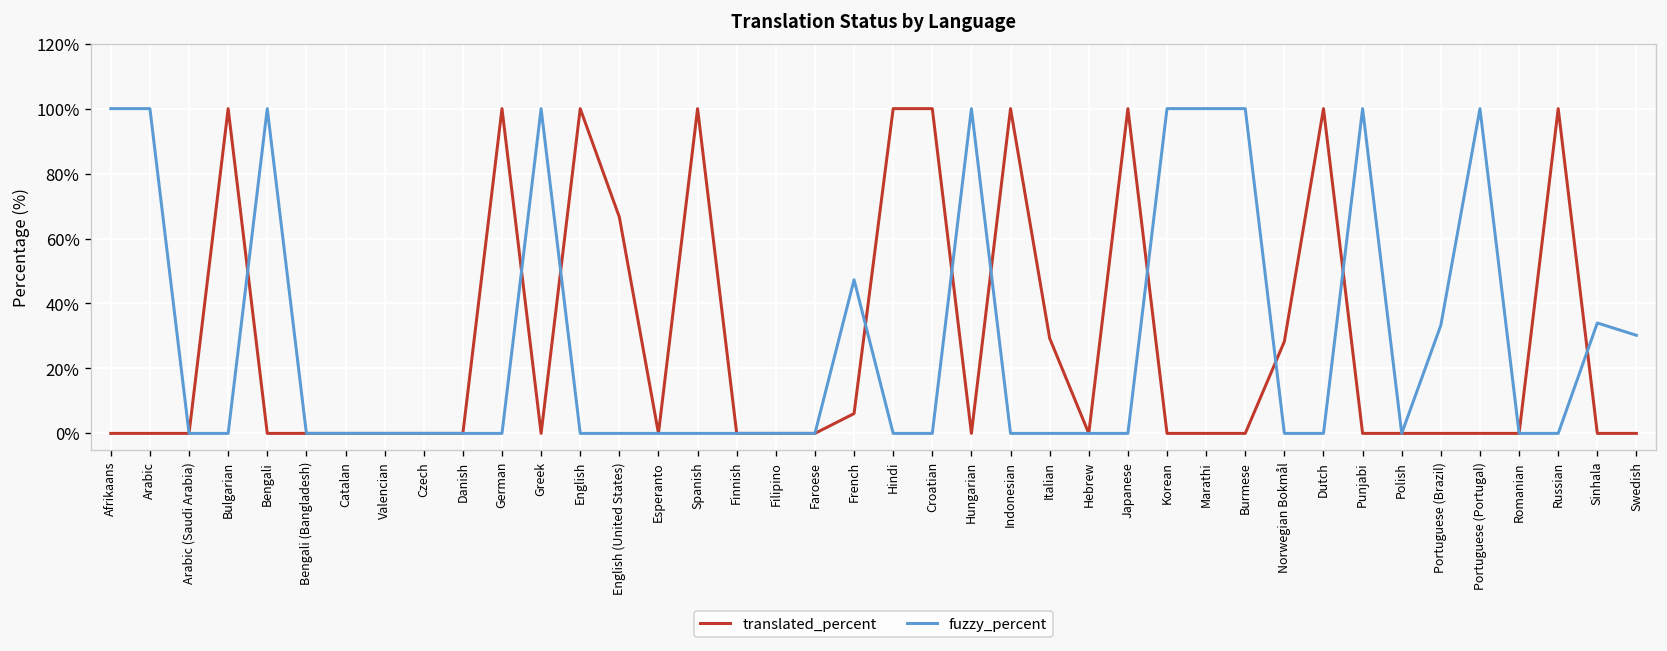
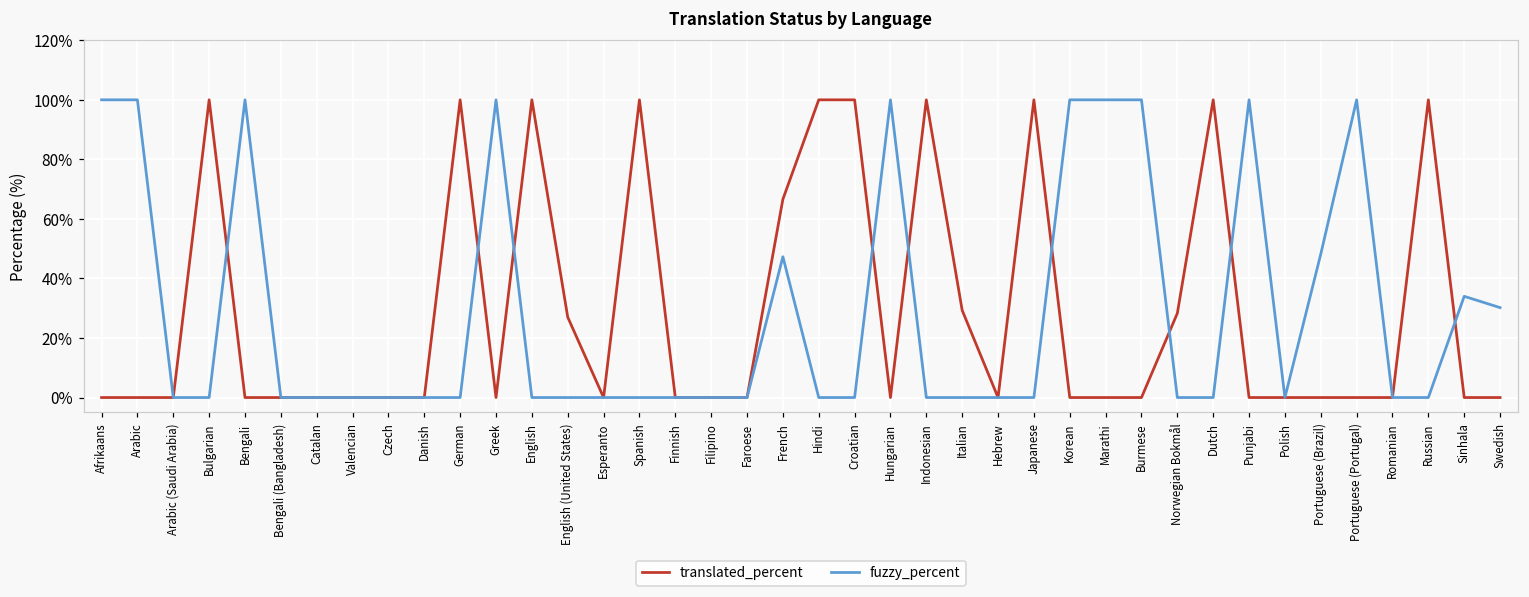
  {
    "translated_percent": {
      "Afrikaans": "0%",
      "Arabic": "0%",
      "Bulgarian": "100%",
      "Bengali": "0%",
      "German": "100%",
      "Greek": "0%",
      "English": "100%",
-     "English (United States)": "67%",
+     "English (United States)": "27%",
      "Spanish": "100%",
-     "French": "6%",
+     "French": "67%",
      "Hindi": "100%",
      "Croatian": "100%",
      "Hungarian": "0%",
      "Indonesian": "100%",
      "Italian": "29%",
      "Japanese": "100%",
      "Korean": "0%",
      "Marathi": "0%",
      "Burmese": "0%",
      "Norwegian Bokmål": "28%",
      "Dutch": "100%",
      "Punjabi": "0%",
      "Portuguese (Brazil)": "0%",
      "Portuguese (Portugal)": "0%",
      "Russian": "100%",
      "Sinhala": "0%",
      "Swedish": "0%"
    },
    "fuzzy_percent": {
      "Afrikaans": "100%",
      "Arabic": "100%",
      "Bulgarian": "0%",
      "Bengali": "100%",
      "German": "0%",
      "Greek": "100%",
      "English": "0%",
      "English (United States)": "0%",
      "Spanish": "0%",
      "French": "47%",
      "Hindi": "0%",
      "Croatian": "0%",
      "Hungarian": "100%",
      "Indonesian": "0%",
      "Italian": "0%",
      "Japanese": "0%",
      "Korean": "100%",
      "Marathi": "100%",
      "Burmese": "100%",
      "Norwegian Bokmål": "0%",
      "Dutch": "0%",
      "Punjabi": "100%",
-     "Portuguese (Brazil)": "33%",
+     "Portuguese (Brazil)": "48%",
      "Portuguese (Portugal)": "100%",
      "Russian": "0%",
      "Sinhala": "34%",
      "Swedish": "30%"
    }
  }
